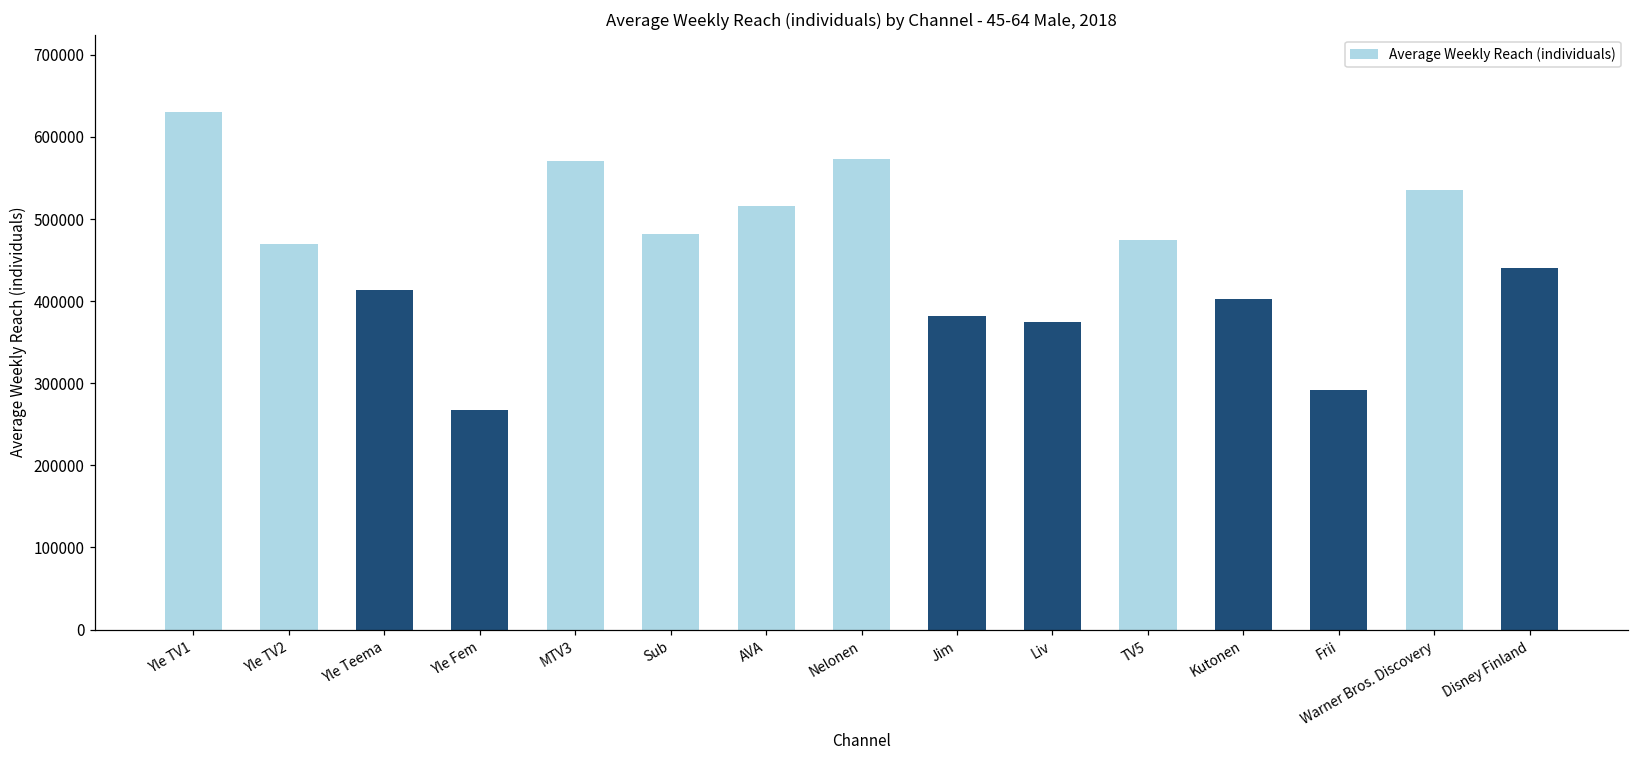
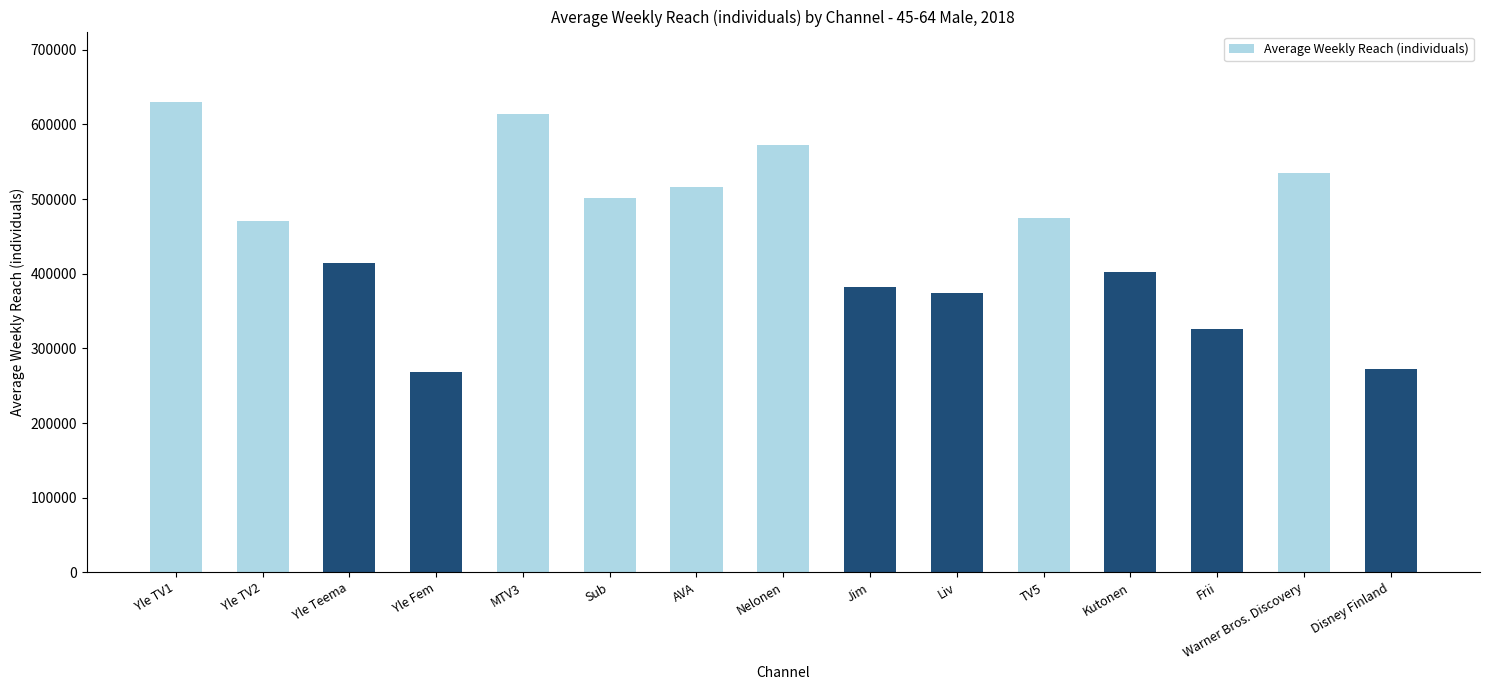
  {
    "Yle TV1": 630000,
    "Yle TV2": 470000,
    "Yle Teema": 410000,
    "Yle Fem": 270000,
-   "MTV3": 570000,
-   "Sub": 480000,
+   "MTV3": 610000,
+   "Sub": 500000,
    "AVA": 520000,
    "Nelonen": 570000,
    "Jim": 380000,
    "Liv": 370000,
    "TV5": 470000,
    "Kutonen": 400000,
-   "Frii": 290000,
+   "Frii": 330000,
    "Warner Bros. Discovery": 540000,
-   "Disney Finland": 440000
+   "Disney Finland": 270000
  }
